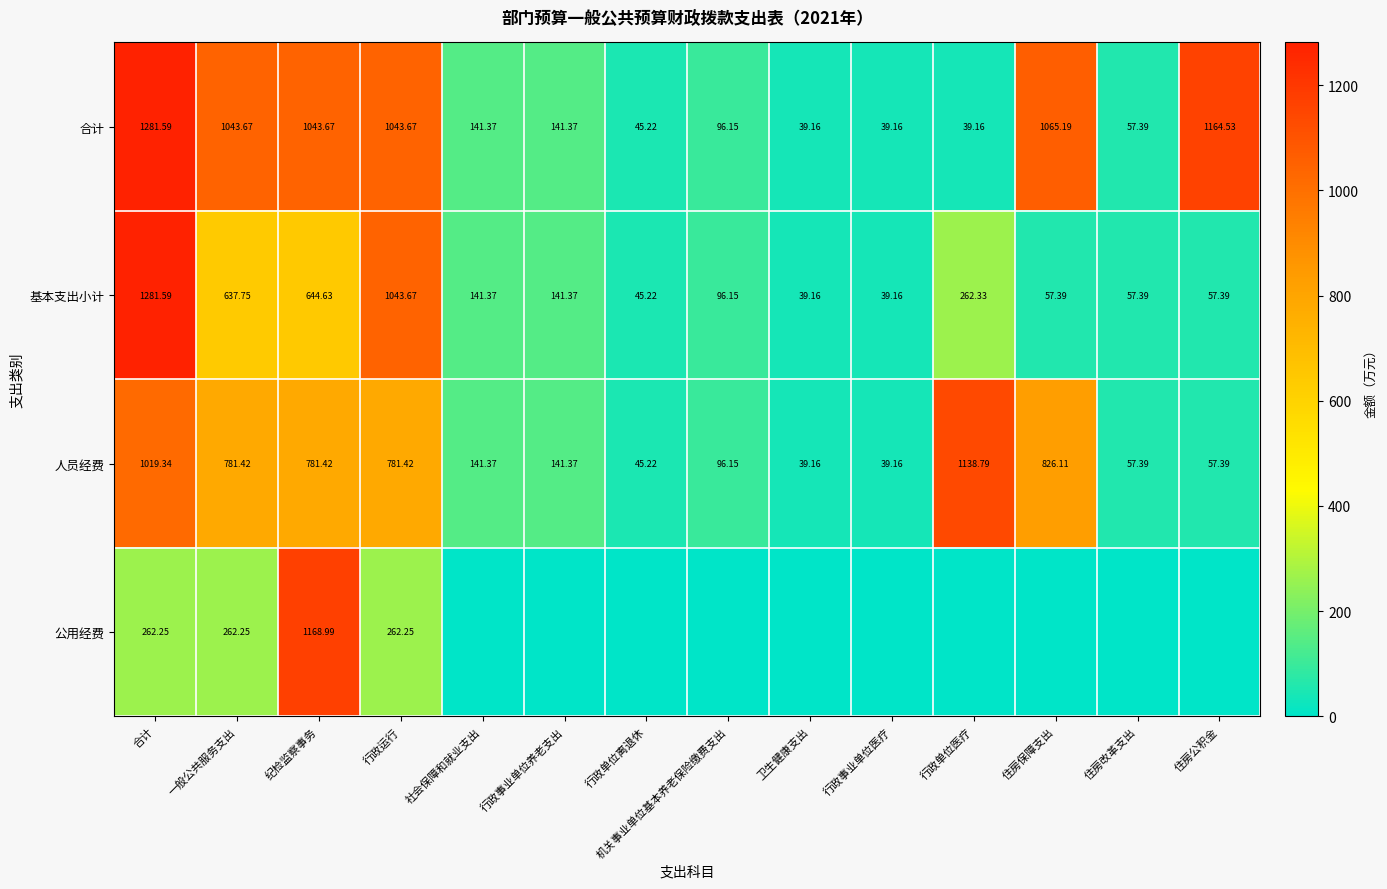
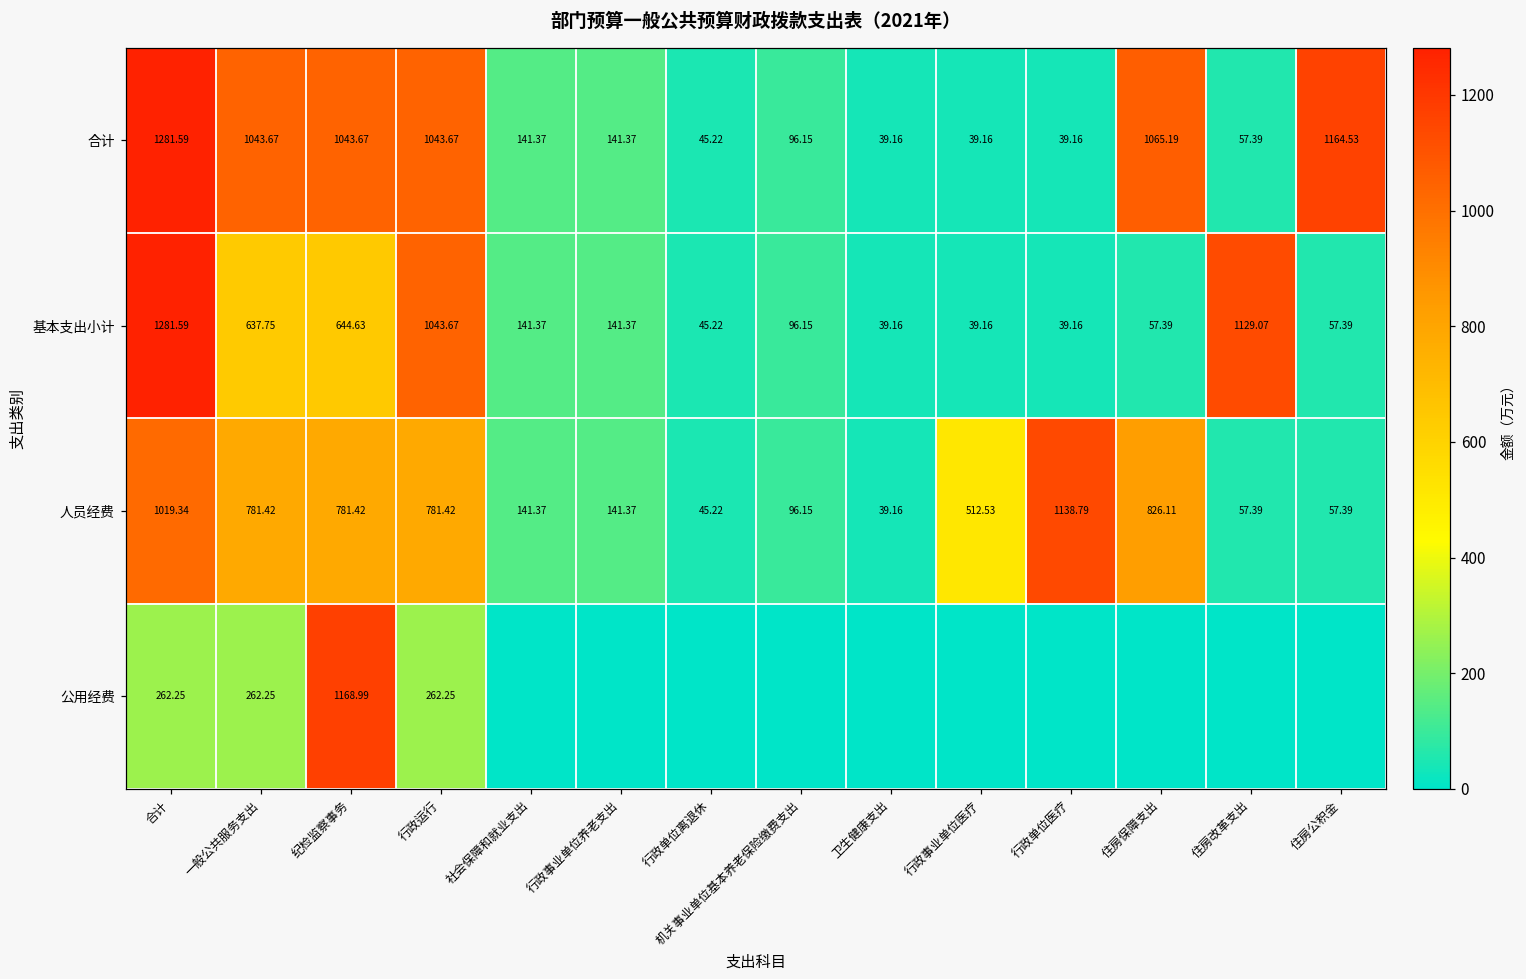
  {
    "合计": {
      "合计": 1281.59,
      "一般公共服务支出": 1043.67,
      "纪检监察事务": 1043.67,
      "行政运行": 1043.67,
      "社会保障和就业支出": 141.37,
      "行政事业单位养老支出": 141.37,
      "行政单位离退休": 45.22,
      "机关事业单位基本养老保险缴费支出": 96.15,
      "卫生健康支出": 39.16,
      "行政事业单位医疗": 39.16,
      "行政单位医疗": 39.16,
      "住房保障支出": 1065.19,
      "住房改革支出": 57.39,
      "住房公积金": 1164.53
    },
    "基本支出小计": {
      "合计": 1281.59,
      "一般公共服务支出": 637.75,
      "纪检监察事务": 644.63,
      "行政运行": 1043.67,
      "社会保障和就业支出": 141.37,
      "行政事业单位养老支出": 141.37,
      "行政单位离退休": 45.22,
      "机关事业单位基本养老保险缴费支出": 96.15,
      "卫生健康支出": 39.16,
      "行政事业单位医疗": 39.16,
-     "行政单位医疗": 262.33,
+     "行政单位医疗": 39.16,
      "住房保障支出": 57.39,
-     "住房改革支出": 57.39,
+     "住房改革支出": 1129.07,
      "住房公积金": 57.39
    },
    "人员经费": {
      "合计": 1019.34,
      "一般公共服务支出": 781.42,
      "纪检监察事务": 781.42,
      "行政运行": 781.42,
      "社会保障和就业支出": 141.37,
      "行政事业单位养老支出": 141.37,
      "行政单位离退休": 45.22,
      "机关事业单位基本养老保险缴费支出": 96.15,
      "卫生健康支出": 39.16,
-     "行政事业单位医疗": 39.16,
+     "行政事业单位医疗": 512.53,
      "行政单位医疗": 1138.79,
      "住房保障支出": 826.11,
      "住房改革支出": 57.39,
      "住房公积金": 57.39
    },
    "公用经费": {
      "合计": 262.25,
      "一般公共服务支出": 262.25,
      "纪检监察事务": 1168.99,
      "行政运行": 262.25
    }
  }
